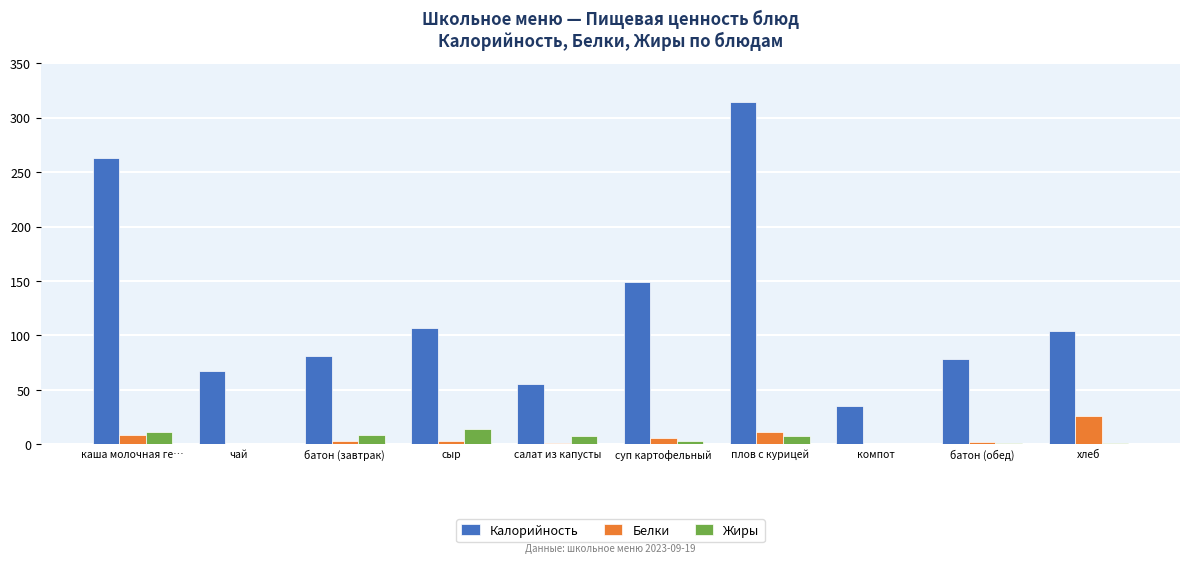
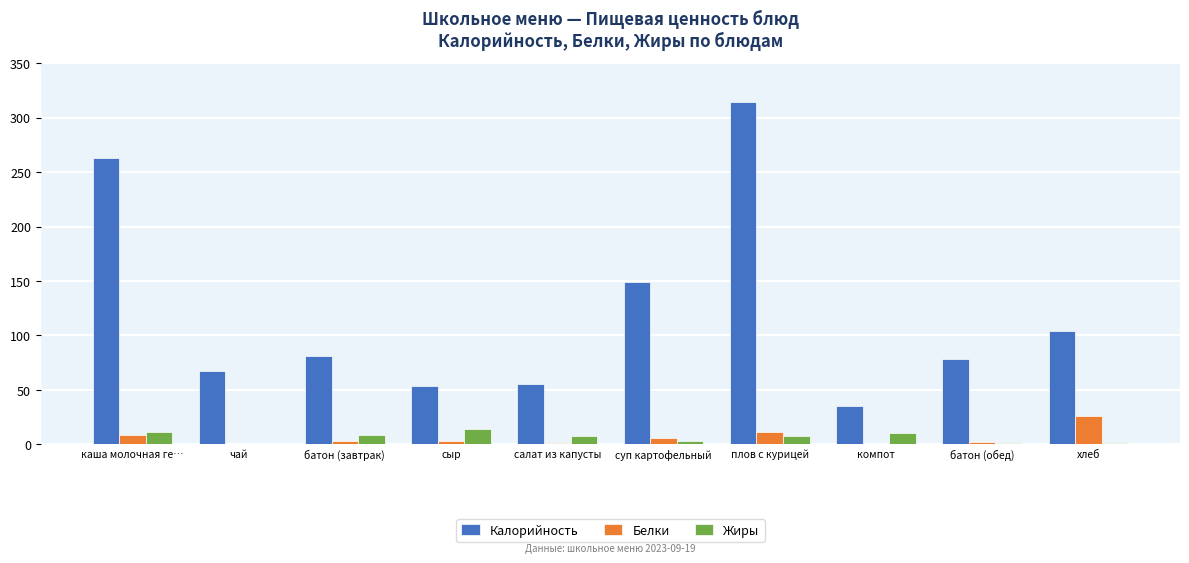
  {
    "Калорийность": {
      "каша молочная ге…": 263,
      "чай": 67,
      "батон (завтрак)": 81,
-     "сыр": 107,
+     "сыр": 54,
      "салат из капусты": 56,
      "суп картофельный": 150,
      "плов с курицей": 315,
      "компот": 35,
      "батон (обед)": 78,
      "хлеб": 104
    },
    "Белки": {
      "каша молочная ге…": 8,
      "батон (завтрак)": 3,
      "сыр": 4,
      "суп картофельный": 6,
      "плов с курицей": 11,
      "хлеб": 26
    },
    "Жиры": {
      "каша молочная ге…": 11,
      "чай": 0,
      "батон (завтрак)": 8,
      "сыр": 14,
      "салат из капусты": 8,
      "суп картофельный": 4,
      "плов с курицей": 8,
-     "компот": 0
+     "компот": 11
    }
  }
